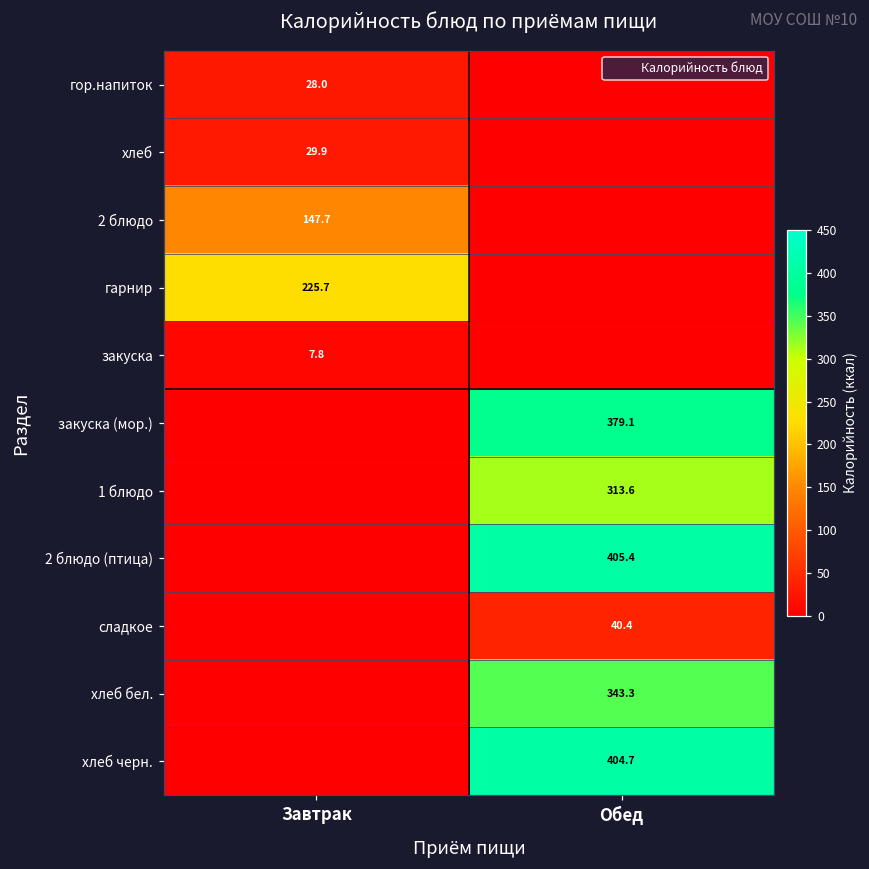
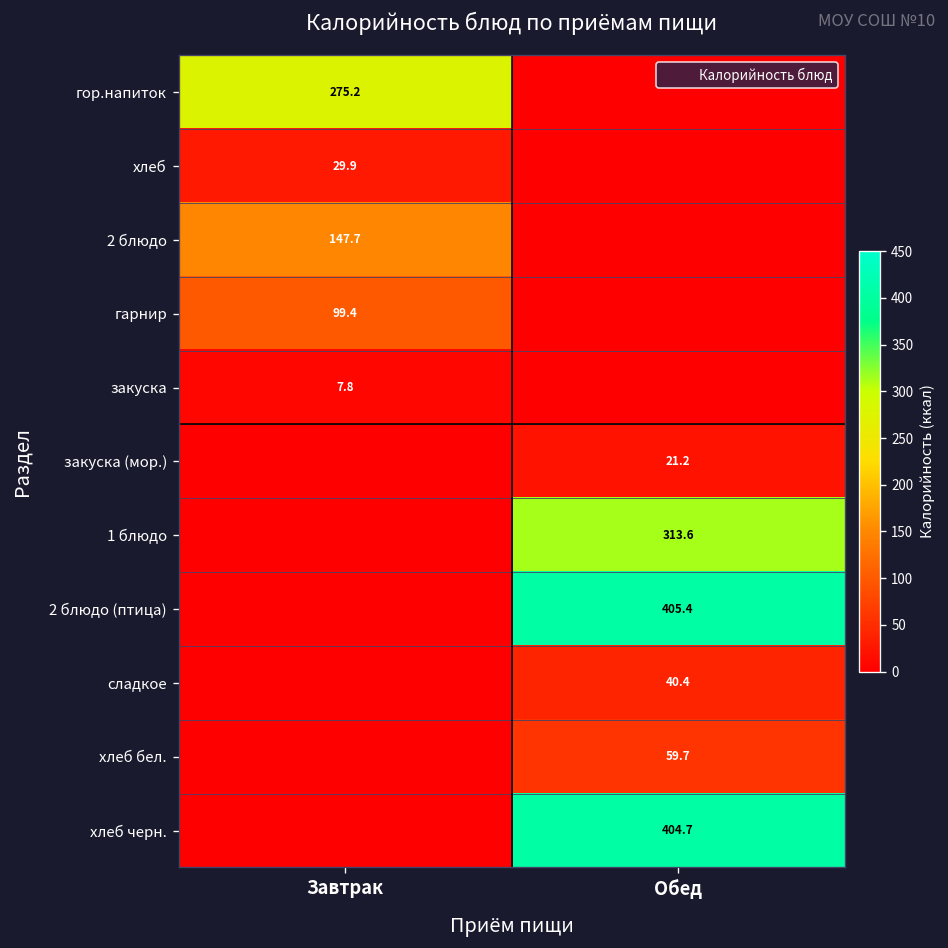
  {
    "гор.напиток": {
-     "Завтрак": 28.0
+     "Завтрак": 275.2
    },
    "хлеб": {
      "Завтрак": 29.9
    },
    "2 блюдо": {
      "Завтрак": 147.7
    },
    "гарнир": {
-     "Завтрак": 225.7
+     "Завтрак": 99.4
    },
    "закуска": {
      "Завтрак": 7.8
    },
    "закуска (мор.)": {
-     "Обед": 379.1
+     "Обед": 21.2
    },
    "1 блюдо": {
      "Обед": 313.6
    },
    "2 блюдо (птица)": {
      "Обед": 405.4
    },
    "сладкое": {
      "Обед": 40.4
    },
    "хлеб бел.": {
-     "Обед": 343.3
+     "Обед": 59.7
    },
    "хлеб черн.": {
      "Обед": 404.7
    }
  }
